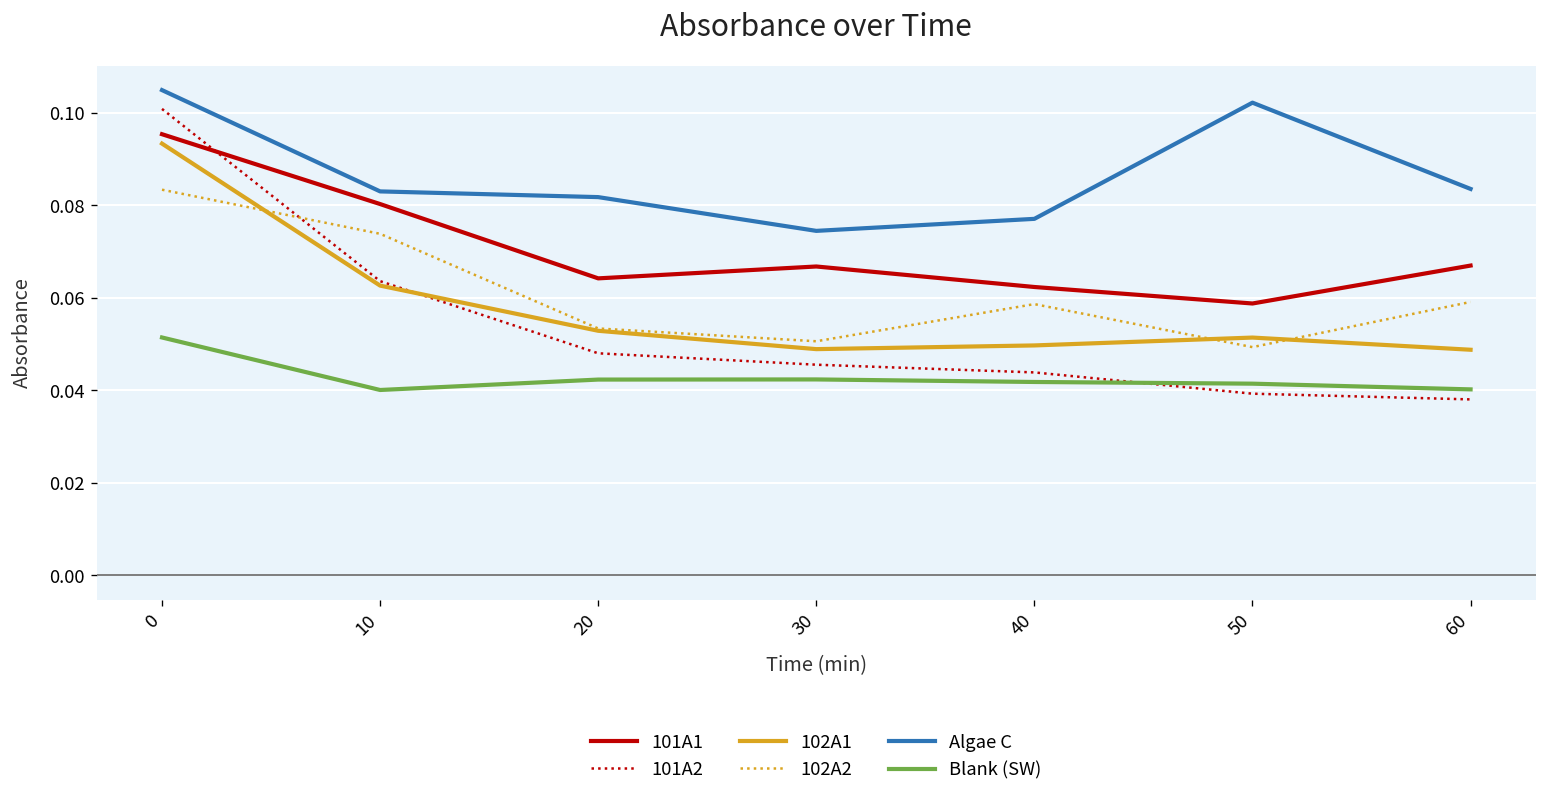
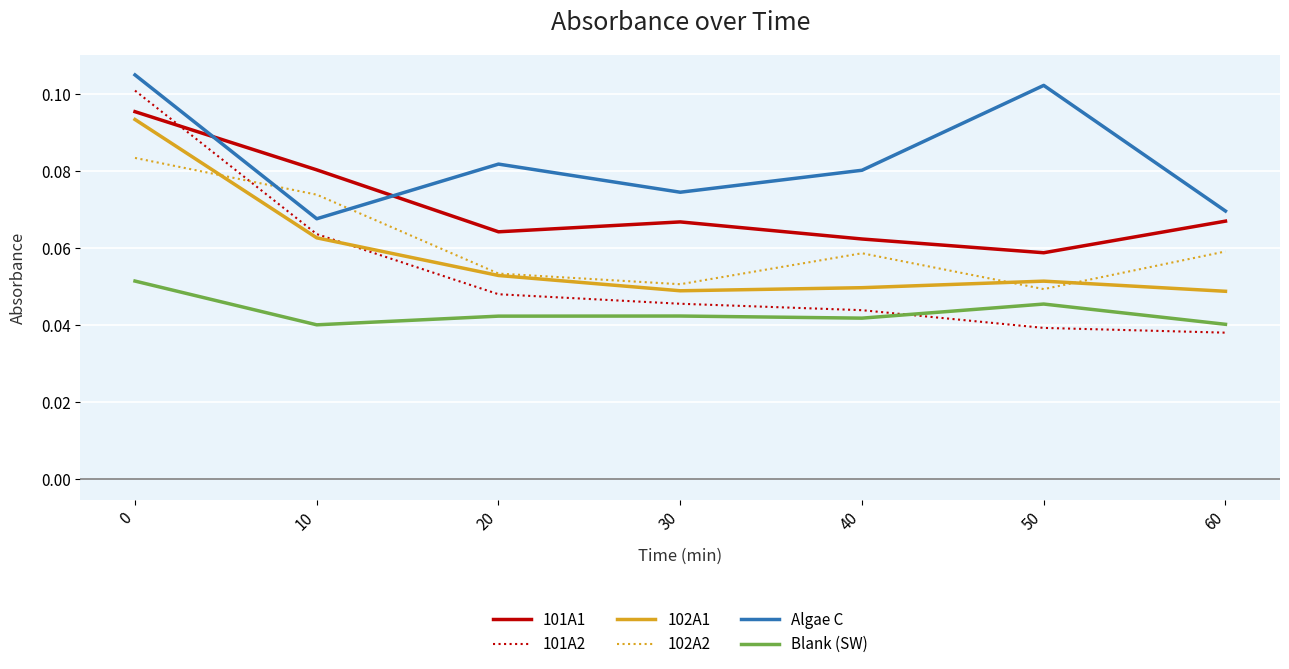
  {
    "Algae C": {
      "0": 0.105,
-     "10": 0.083,
+     "10": 0.068,
      "20": 0.082,
      "30": 0.075,
-     "40": 0.077,
+     "40": 0.080,
      "50": 0.102,
-     "60": 0.084
+     "60": 0.070
    },
    "Blank (SW)": {
      "0": 0.051,
      "10": 0.040,
      "20": 0.042,
      "30": 0.042,
      "40": 0.042,
-     "50": 0.041,
+     "50": 0.045,
      "60": 0.040
    }
  }
